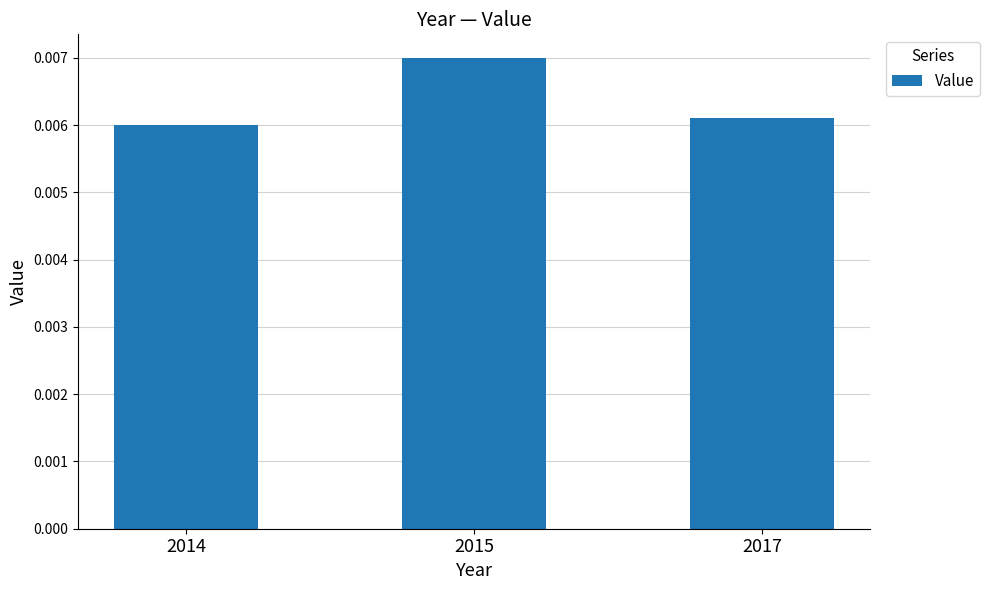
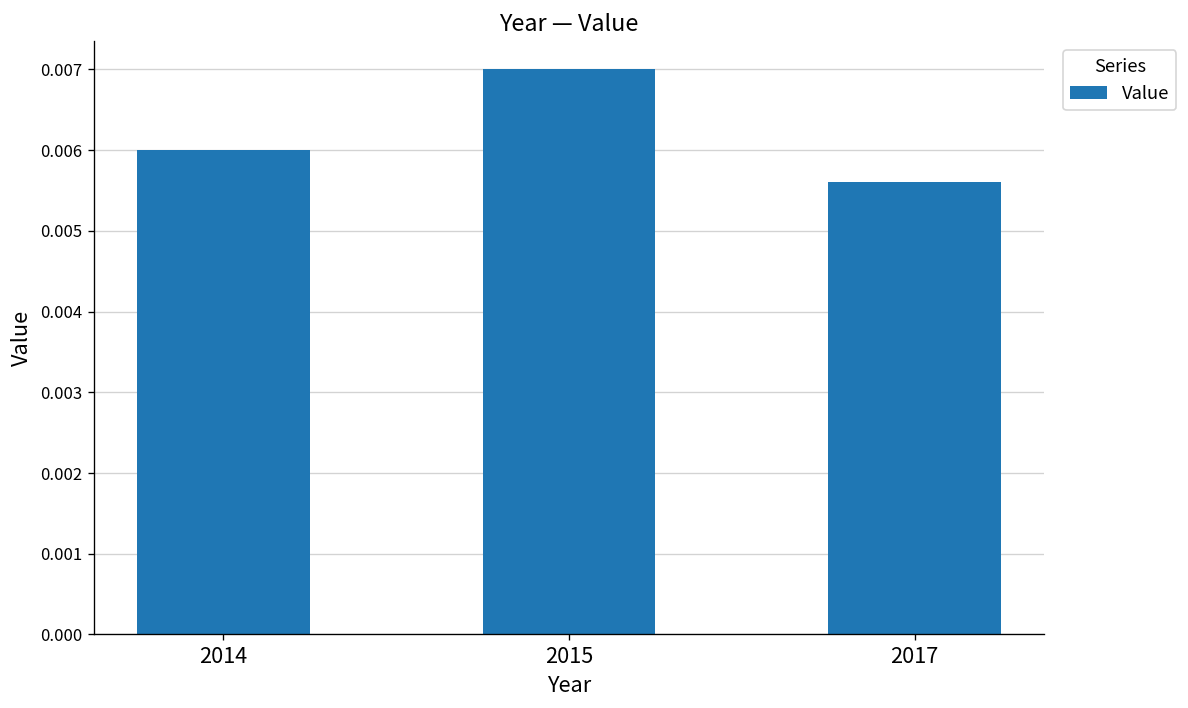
  {
    "2014": 0.0060,
    "2015": 0.0070,
-   "2017": 0.0061
+   "2017": 0.0056
  }
